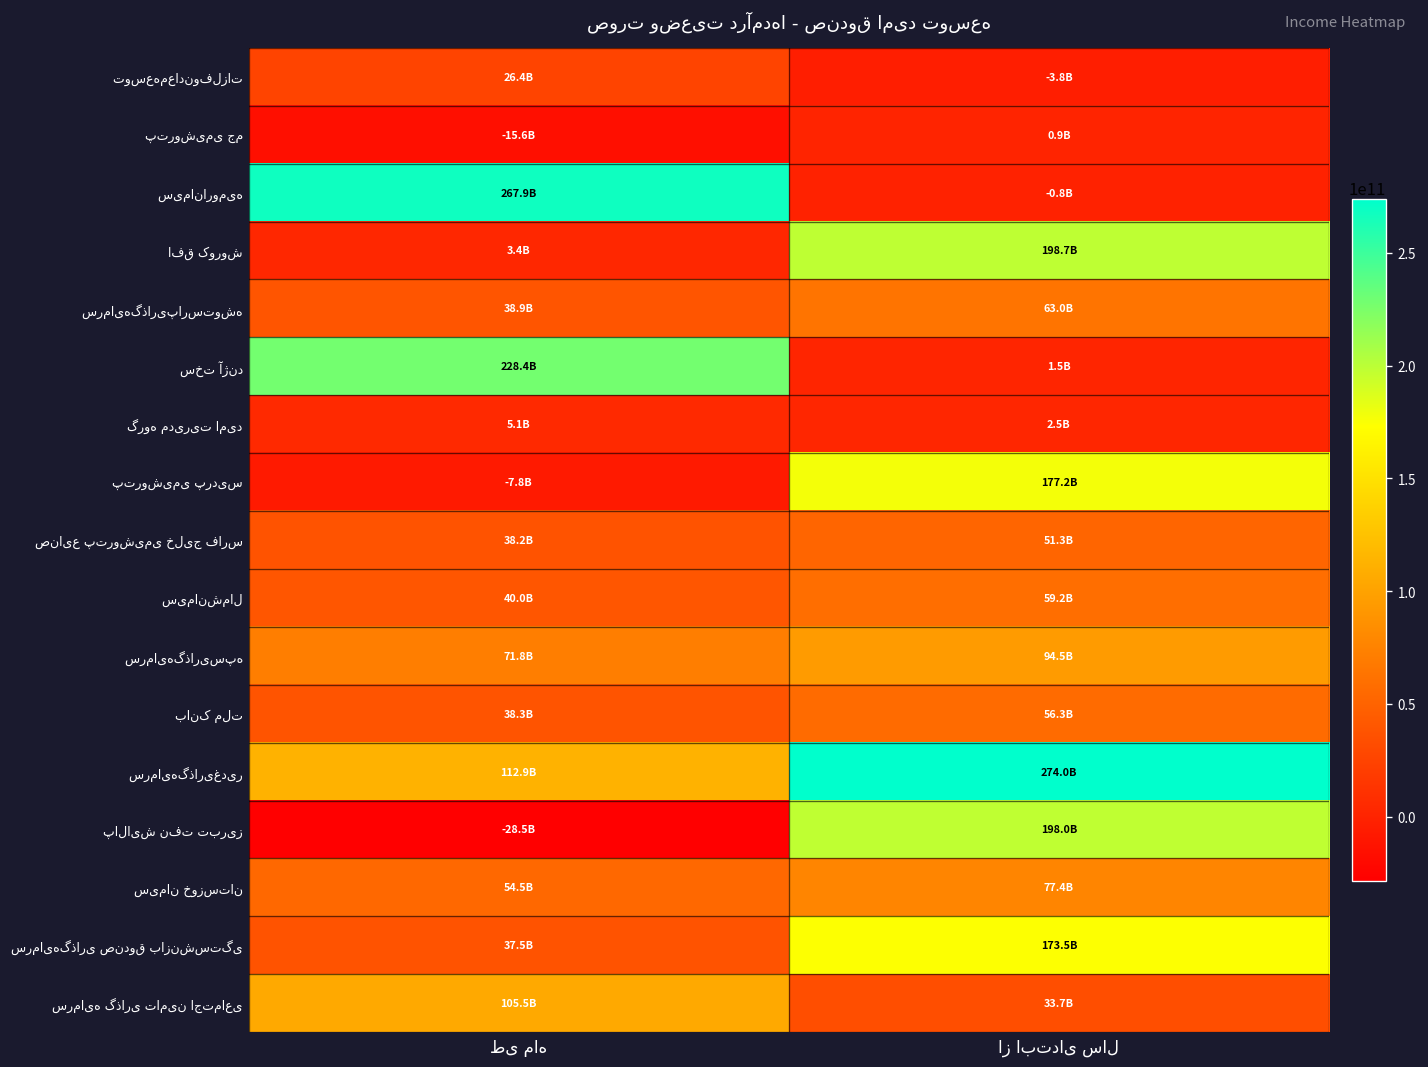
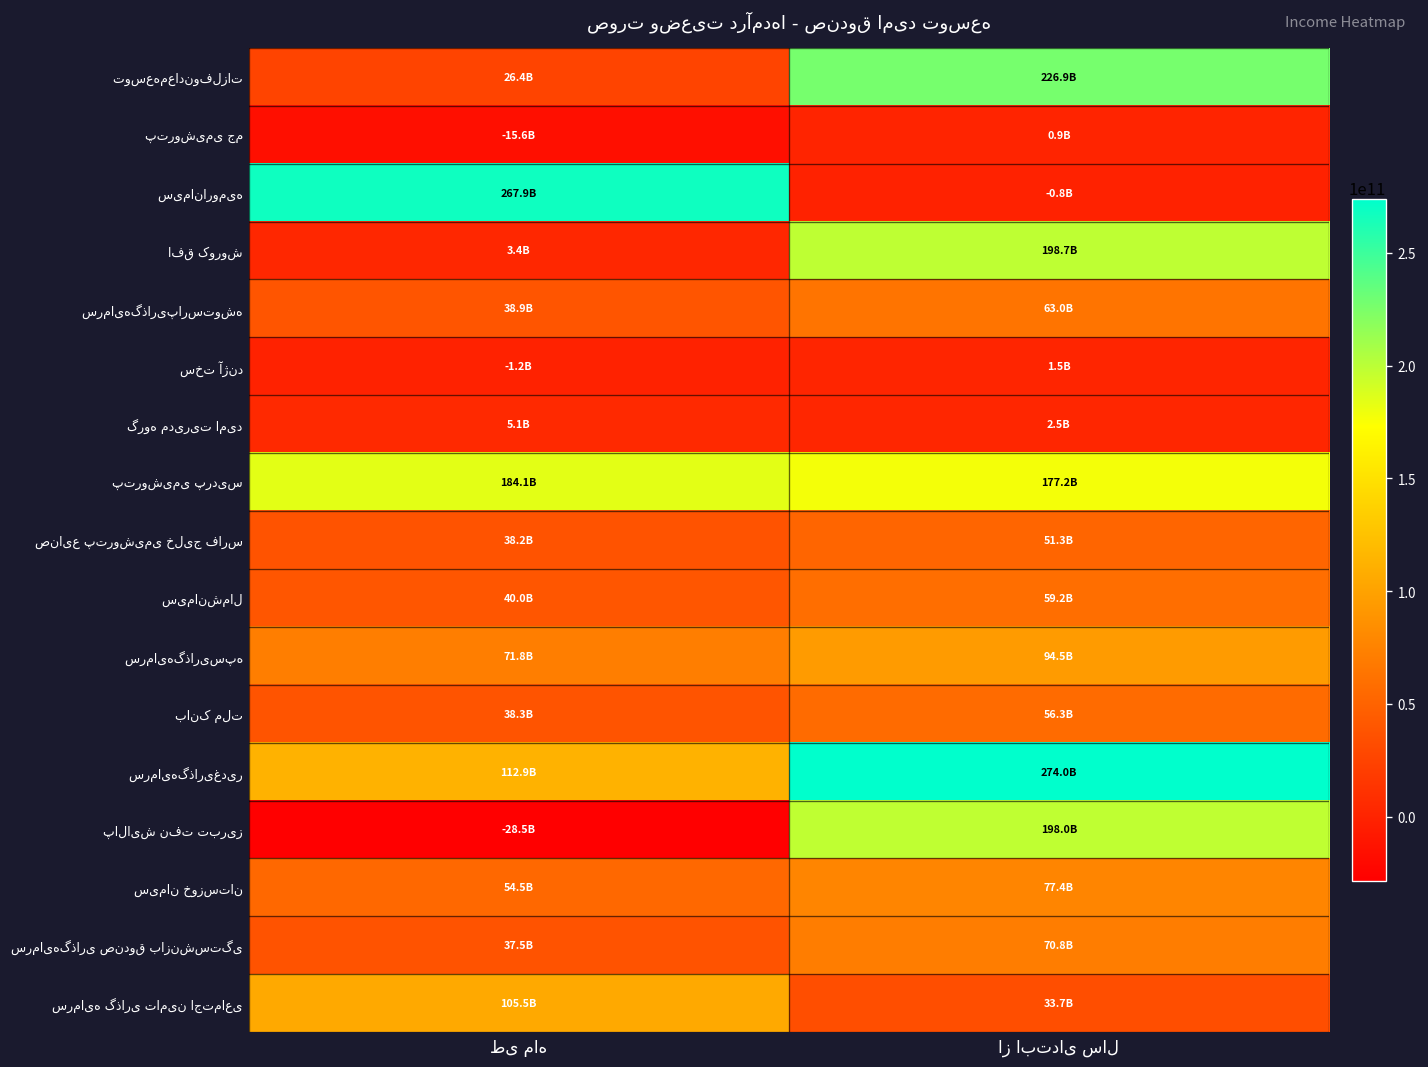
  {
    "توسعه‌معادن‌وفلزات‌": {
      "طی ماه": "26.4B",
-     "از ابتدای سال": "-3.8B"
+     "از ابتدای سال": "226.9B"
    },
    "پتروشیمی جم": {
      "طی ماه": "-15.6B",
      "از ابتدای سال": "0.9B"
    },
    "سیمان‌ارومیه‌": {
      "طی ماه": "267.9B",
      "از ابتدای سال": "-0.8B"
    },
    "افق کوروش": {
      "طی ماه": "3.4B",
      "از ابتدای سال": "198.7B"
    },
    "سرمایه‌گذاری‌پارس‌توشه‌": {
      "طی ماه": "38.9B",
      "از ابتدای سال": "63.0B"
    },
    "سخت آژند": {
-     "طی ماه": "228.4B",
+     "طی ماه": "-1.2B",
      "از ابتدای سال": "1.5B"
    },
    "گروه مدیریت امید": {
      "طی ماه": "5.1B",
      "از ابتدای سال": "2.5B"
    },
    "پتروشیمی پردیس": {
-     "طی ماه": "-7.8B",
+     "طی ماه": "184.1B",
      "از ابتدای سال": "177.2B"
    },
    "صنایع پتروشیمی خلیج فارس": {
      "طی ماه": "38.2B",
      "از ابتدای سال": "51.3B"
    },
    "سیمان‌شمال‌": {
      "طی ماه": "40.0B",
      "از ابتدای سال": "59.2B"
    },
    "سرمایه‌گذاری‌سپه‌": {
      "طی ماه": "71.8B",
      "از ابتدای سال": "94.5B"
    },
    "بانک ملت": {
      "طی ماه": "38.3B",
      "از ابتدای سال": "56.3B"
    },
    "سرمایه‌گذاری‌غدیر": {
      "طی ماه": "112.9B",
      "از ابتدای سال": "274.0B"
    },
    "پالایش نفت تبریز": {
      "طی ماه": "-28.5B",
      "از ابتدای سال": "198.0B"
    },
    "سیمان خوزستان": {
      "طی ماه": "54.5B",
      "از ابتدای سال": "77.4B"
    },
    "سرمایه‌گذاری صندوق بازنشستگی": {
      "طی ماه": "37.5B",
-     "از ابتدای سال": "173.5B"
+     "از ابتدای سال": "70.8B"
    },
    "سرمایه گذاری تامین اجتماعی": {
      "طی ماه": "105.5B",
      "از ابتدای سال": "33.7B"
    }
  }
